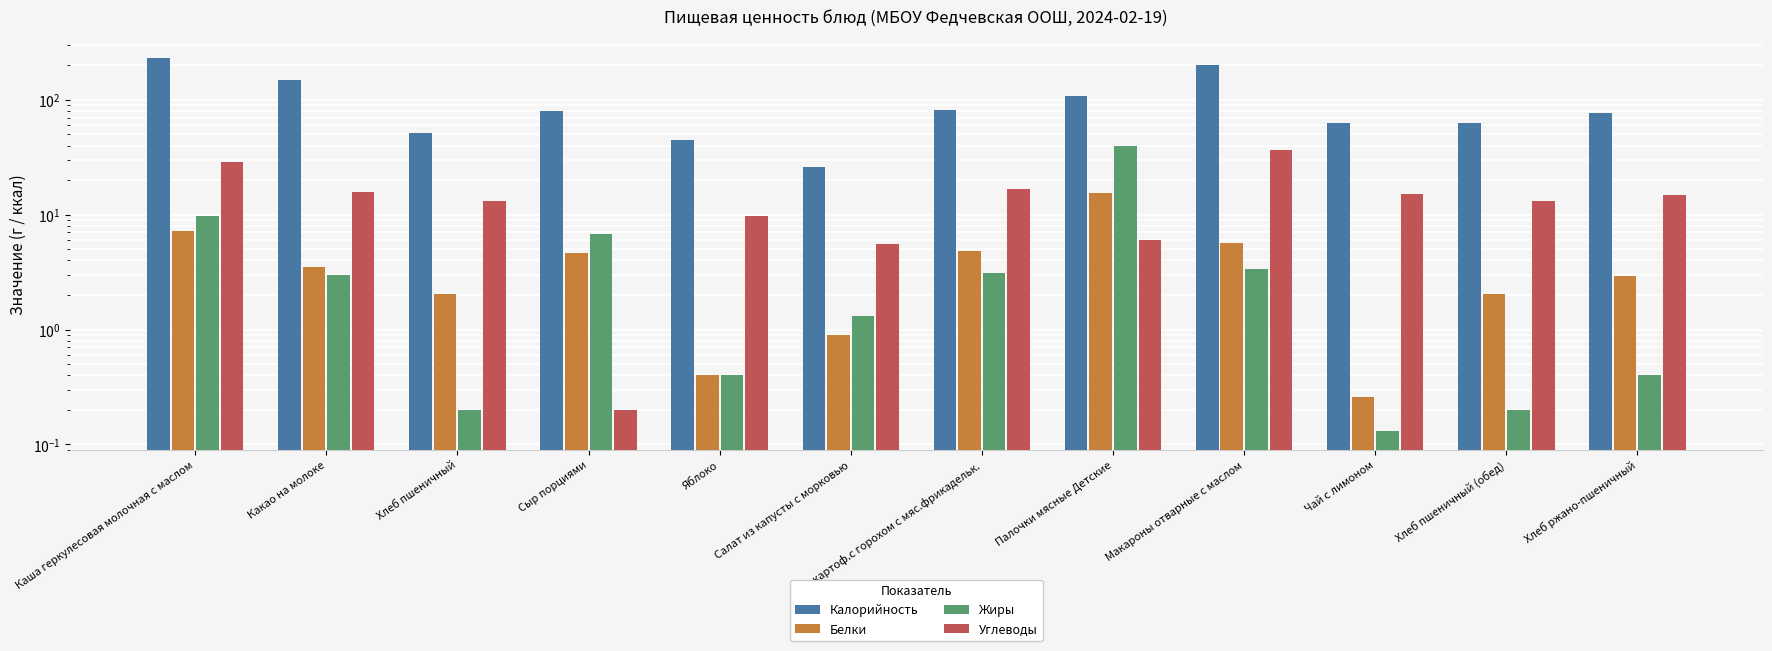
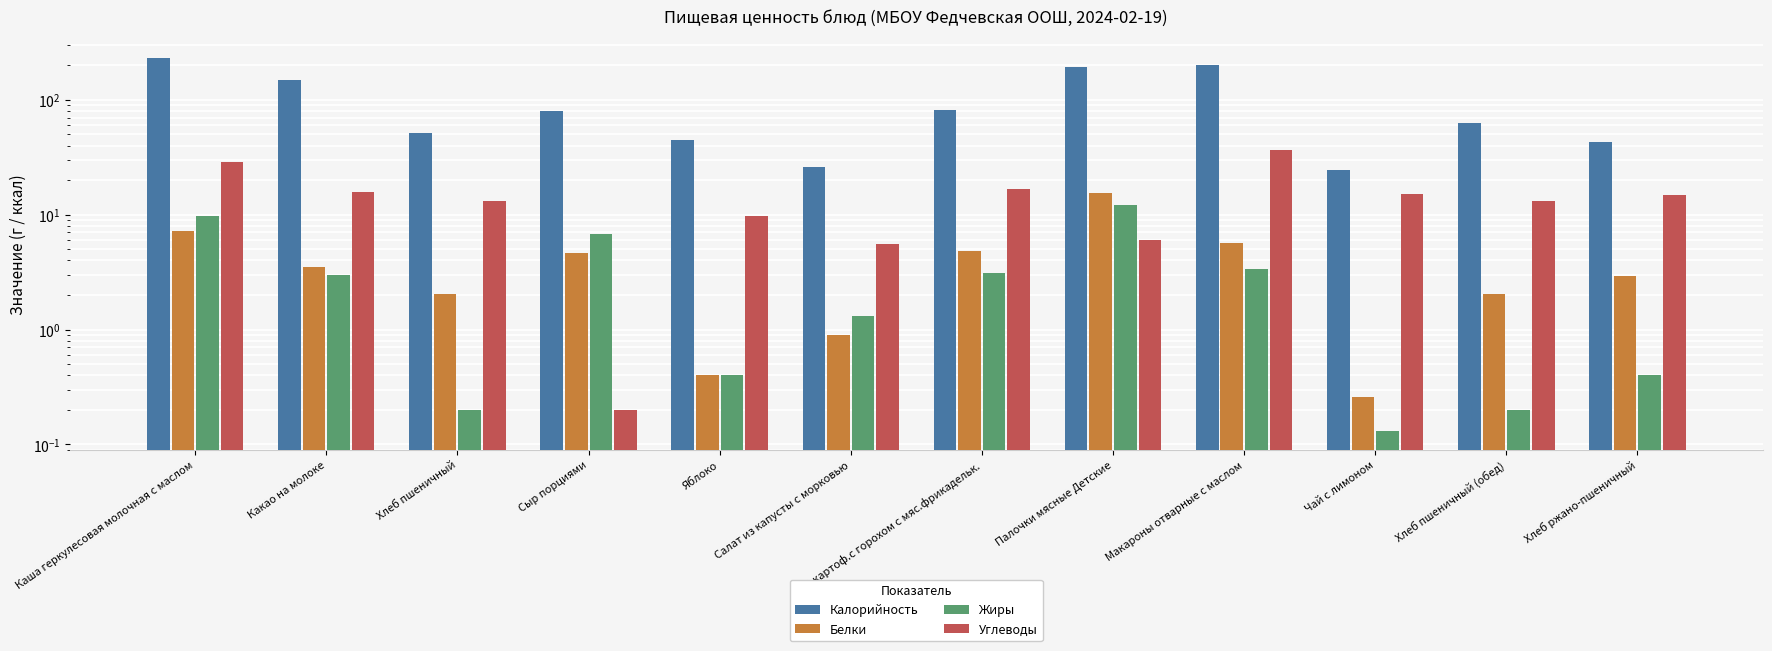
  {
    "Калорийность": {
      "Каша геркулесовая молочная с маслом": 230,
      "Какао на молоке": 150,
      "Хлеб пшеничный": 50,
      "Сыр порциями": 80,
      "Яблоко": 44,
      "Салат из капусты с морковью": 26,
      "Суп картоф.с горохом с мяс.фрикадельк.": 80,
-     "Палочки мясные Детские": 110,
+     "Палочки мясные Детские": 190,
      "Макароны отварные с маслом": 200,
-     "Чай с лимоном": 60,
+     "Чай с лимоном": 24,
      "Хлеб пшеничный (обед)": 60,
-     "Хлеб ржано-пшеничный": 80
+     "Хлеб ржано-пшеничный": 43
    },
    "Жиры": {
      "Каша геркулесовая молочная с маслом": 10,
      "Какао на молоке": 3,
      "Хлеб пшеничный": 0.20,
      "Сыр порциями": 7,
      "Яблоко": 0.40,
      "Салат из капусты с морковью": 1.3,
      "Суп картоф.с горохом с мяс.фрикадельк.": 3,
-     "Палочки мясные Детские": 40,
+     "Палочки мясные Детские": 12,
      "Макароны отварные с маслом": 3.4,
      "Чай с лимоном": 0.13,
      "Хлеб пшеничный (обед)": 0.20,
      "Хлеб ржано-пшеничный": 0.40
    }
  }
